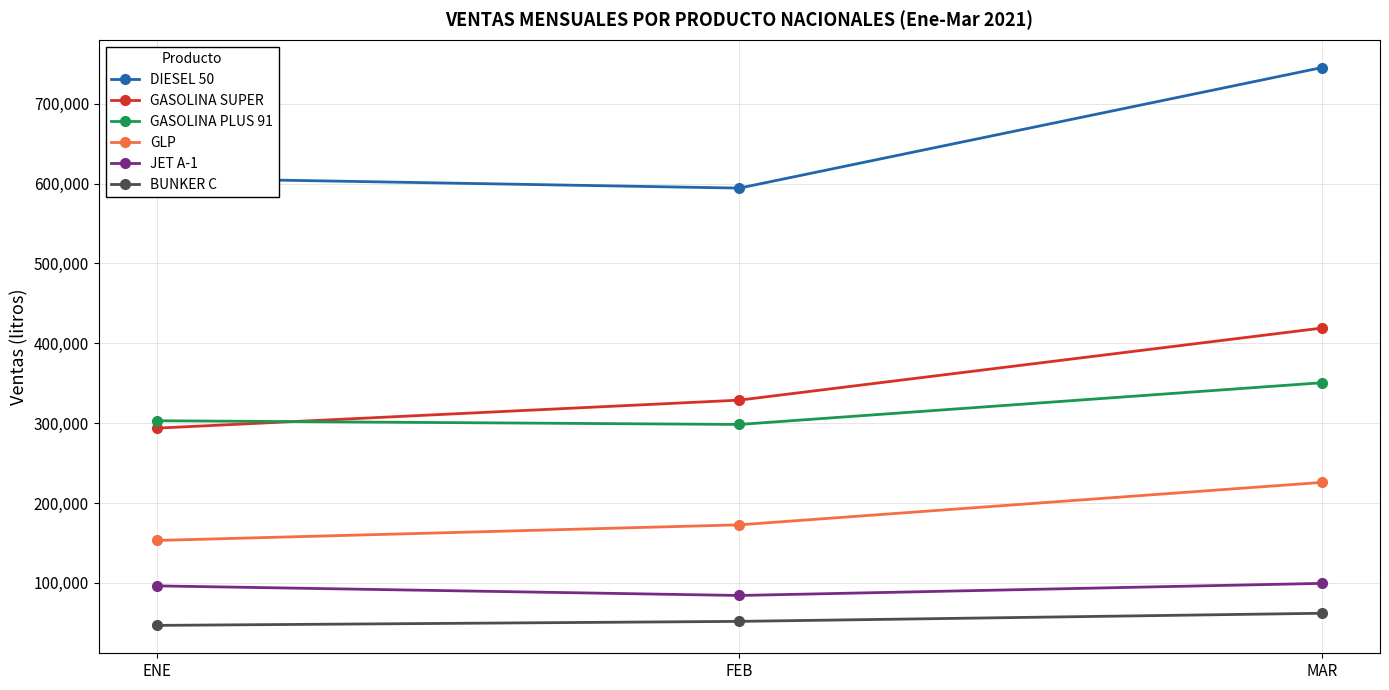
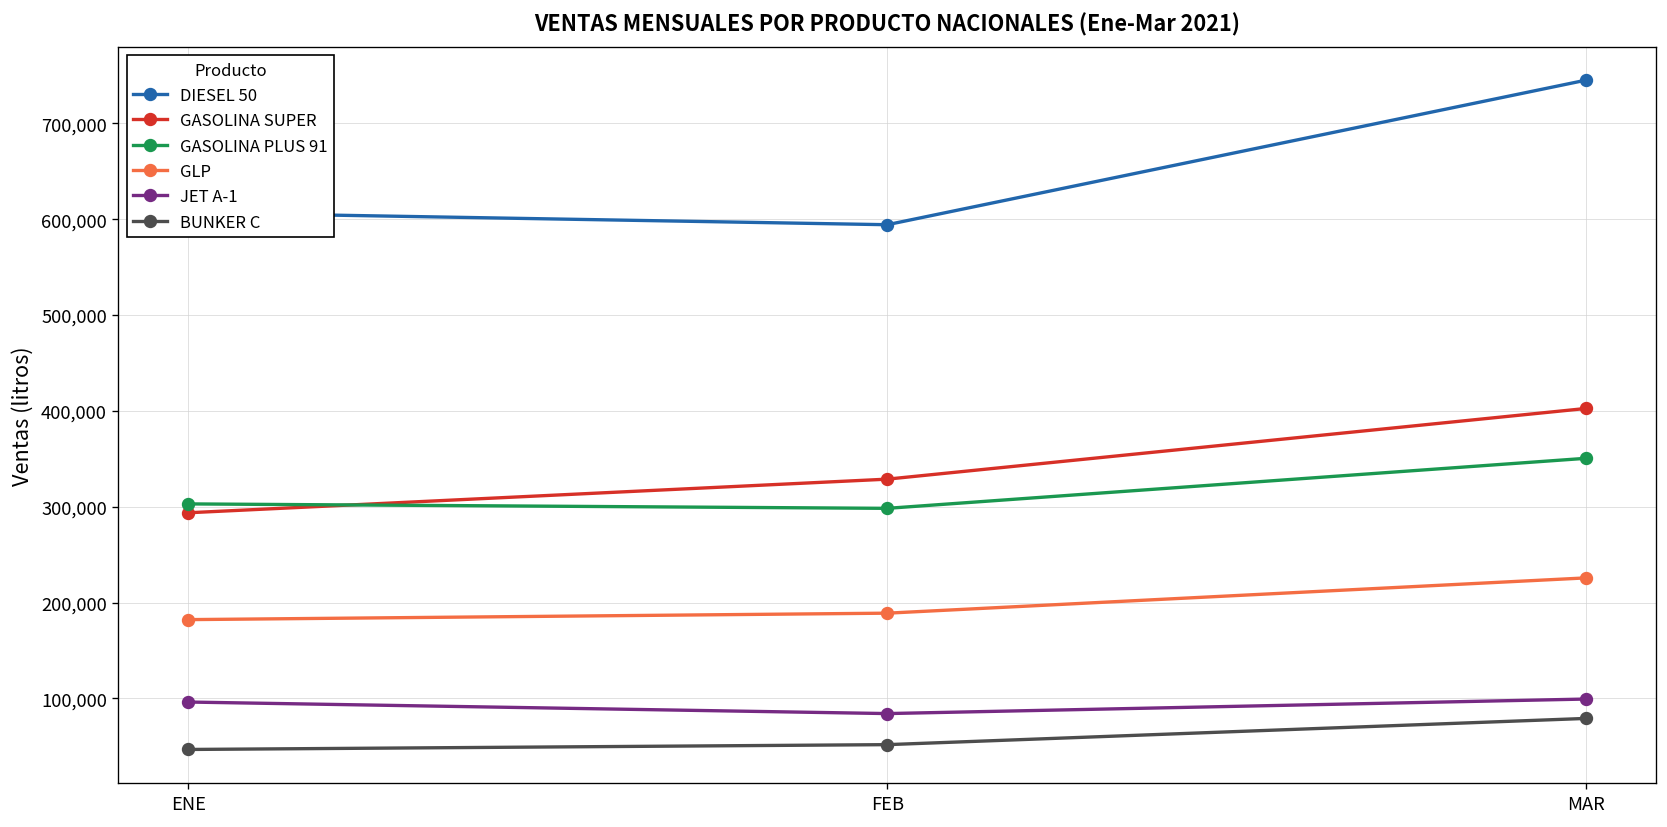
  {
    "DIESEL 50": {
      "FEB": "590,000",
      "MAR": "750,000"
    },
    "GASOLINA SUPER": {
      "ENE": "290,000",
      "FEB": "330,000",
-     "MAR": "420,000"
+     "MAR": "400,000"
    },
    "GASOLINA PLUS 91": {
      "ENE": "300,000",
      "FEB": "300,000",
      "MAR": "350,000"
    },
    "GLP": {
-     "ENE": "150,000",
-     "FEB": "170,000",
+     "ENE": "180,000",
+     "FEB": "190,000",
      "MAR": "230,000"
    },
    "JET A-1": {
      "ENE": "100,000",
      "FEB": "80,000",
      "MAR": "100,000"
    },
    "BUNKER C": {
      "ENE": "50,000",
      "FEB": "50,000",
-     "MAR": "60,000"
+     "MAR": "80,000"
    }
  }
